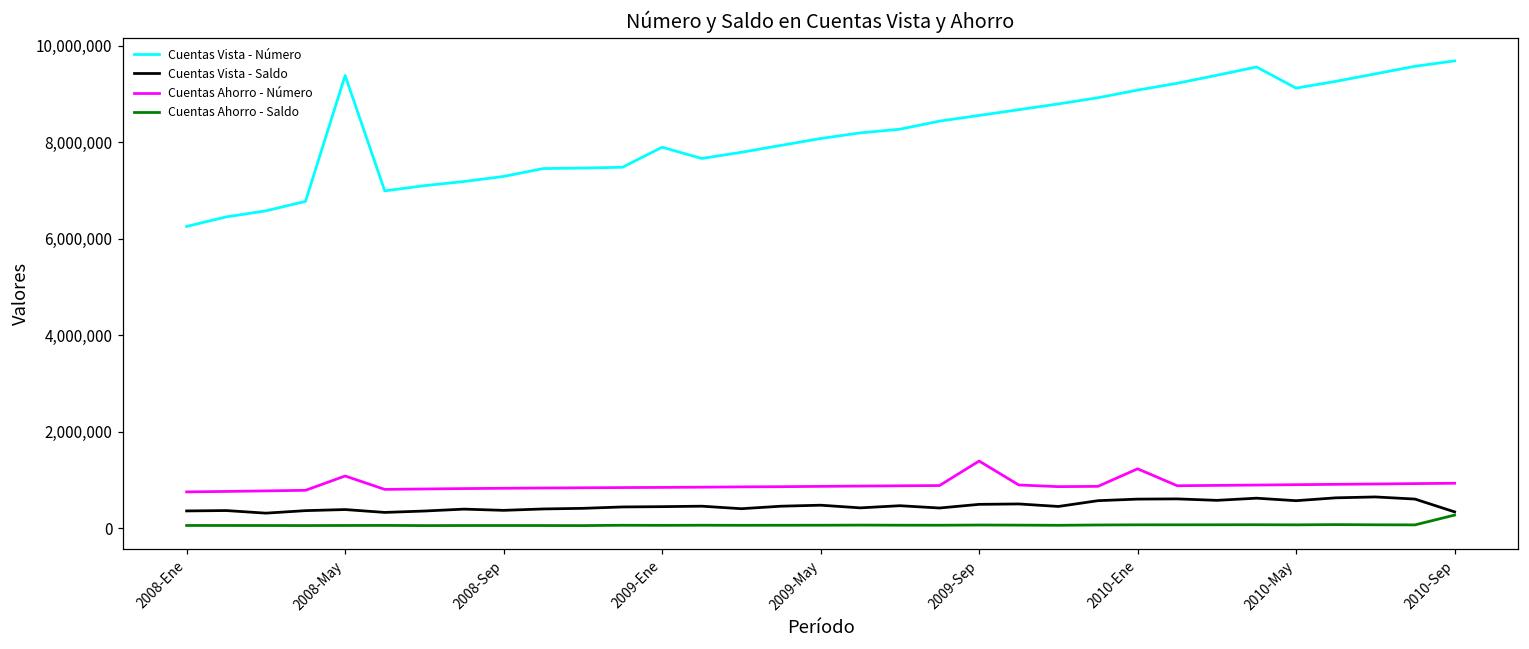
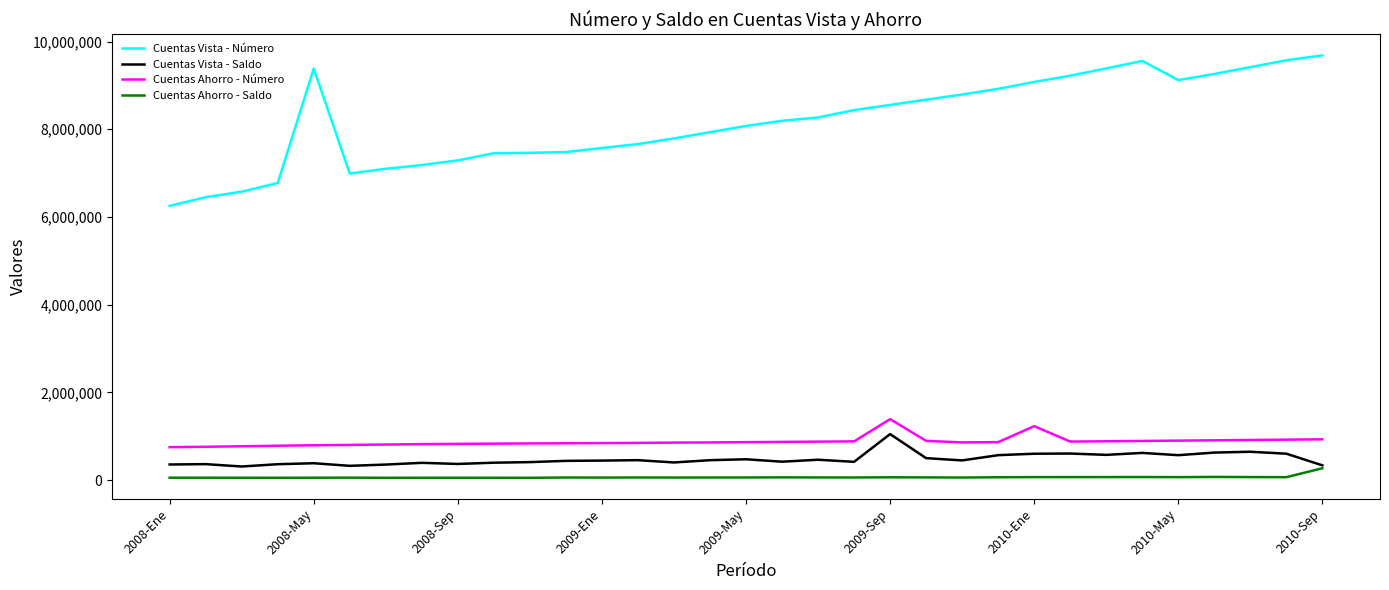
  {
    "Cuentas Vista - Número": {
      "2008-Ene": "6,300,000",
      "2008-May": "9,400,000",
      "2008-Sep": "7,300,000",
-     "2009-Ene": "7,900,000",
+     "2009-Ene": "7,600,000",
      "2009-May": "8,100,000",
      "2009-Sep": "8,600,000",
      "2010-Ene": "9,100,000",
      "2010-May": "9,100,000",
      "2010-Sep": "9,700,000"
    },
    "Cuentas Vista - Saldo": {
      "2008-Ene": "400,000",
      "2008-May": "400,000",
      "2008-Sep": "400,000",
      "2009-Ene": "400,000",
      "2009-May": "500,000",
-     "2009-Sep": "500,000",
+     "2009-Sep": "1,000,000",
      "2010-Ene": "600,000",
      "2010-May": "600,000",
      "2010-Sep": "300,000"
    },
    "Cuentas Ahorro - Número": {
      "2008-Ene": "800,000",
-     "2008-May": "1,100,000",
+     "2008-May": "800,000",
      "2008-Sep": "800,000",
      "2009-Ene": "800,000",
      "2009-May": "900,000",
      "2009-Sep": "1,400,000",
      "2010-Ene": "1,200,000",
      "2010-May": "900,000",
      "2010-Sep": "900,000"
    },
    "Cuentas Ahorro - Saldo": {
      "2008-Ene": "100,000",
      "2008-May": "100,000",
      "2008-Sep": "100,000",
      "2009-Ene": "100,000",
      "2009-May": "100,000",
      "2009-Sep": "100,000",
      "2010-Ene": "100,000",
      "2010-May": "100,000",
      "2010-Sep": "300,000"
    }
  }
